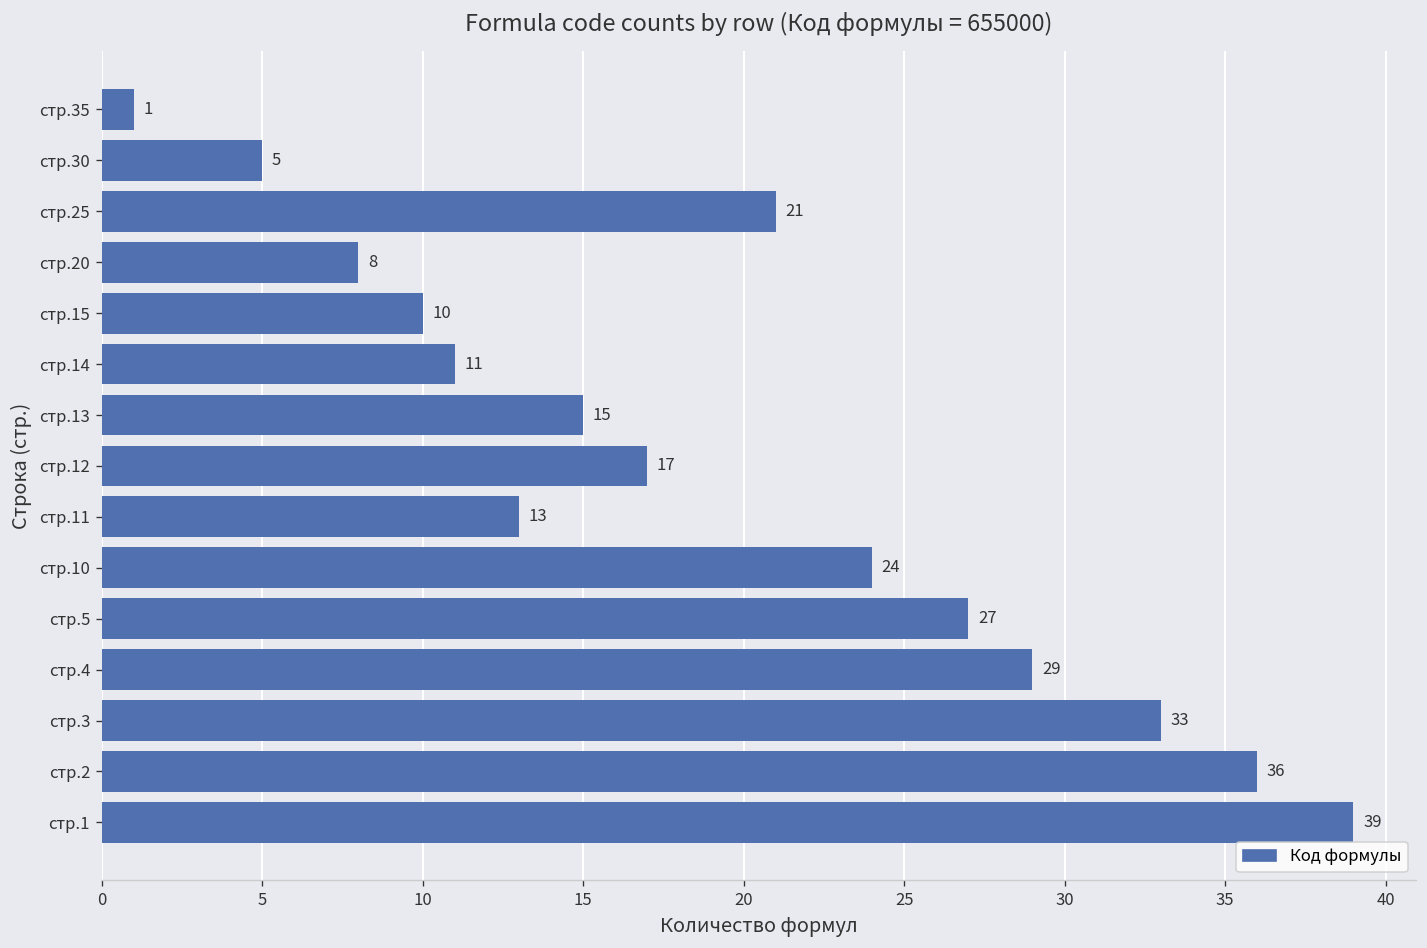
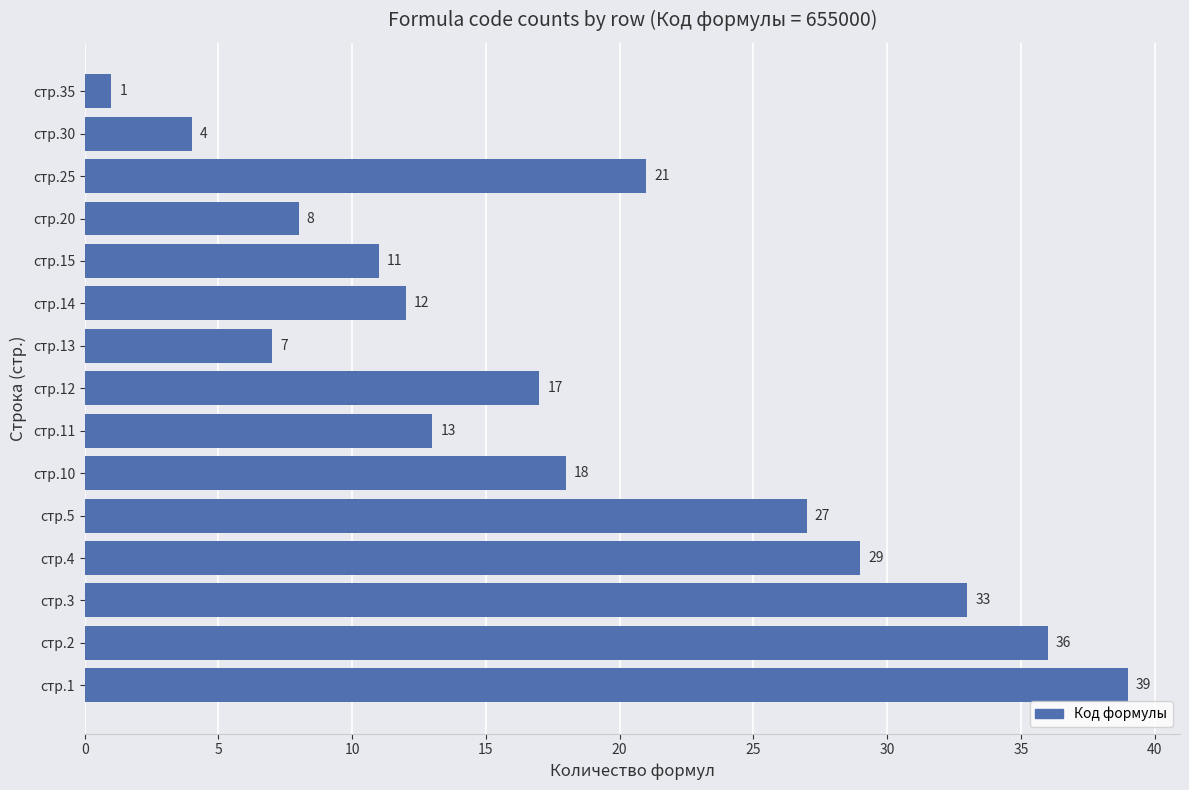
  {
    "стр.35": 1,
-   "стр.30": 5,
+   "стр.30": 4,
    "стр.25": 21,
    "стр.20": 8,
-   "стр.15": 10,
-   "стр.14": 11,
-   "стр.13": 15,
+   "стр.15": 11,
+   "стр.14": 12,
+   "стр.13": 7,
    "стр.12": 17,
    "стр.11": 13,
-   "стр.10": 24,
+   "стр.10": 18,
    "стр.5": 27,
    "стр.4": 29,
    "стр.3": 33,
    "стр.2": 36,
    "стр.1": 39
  }
